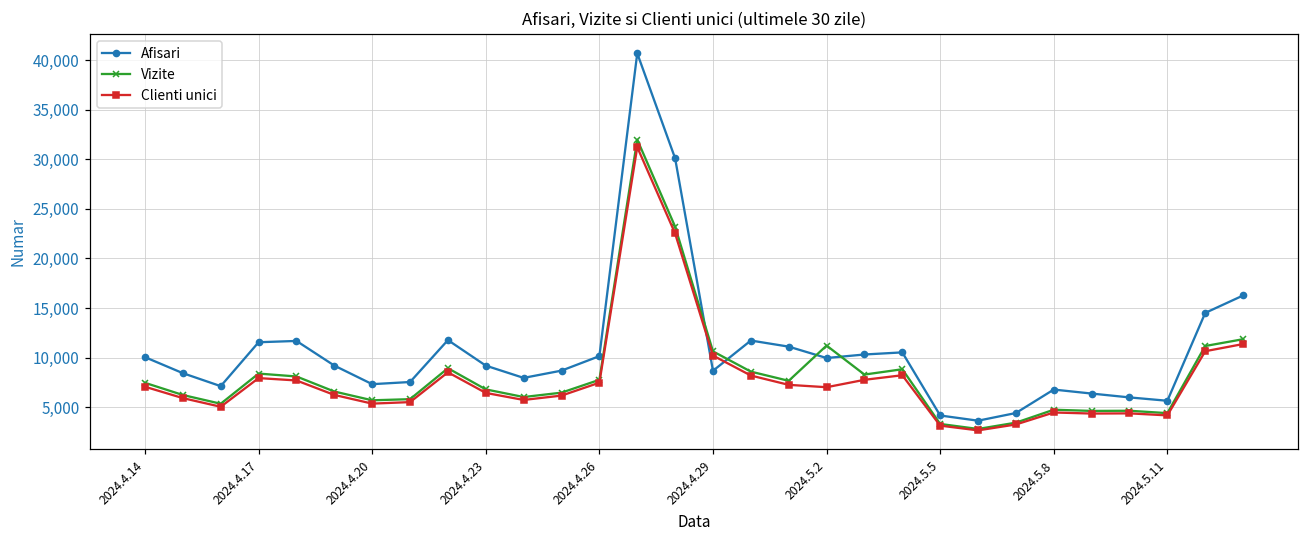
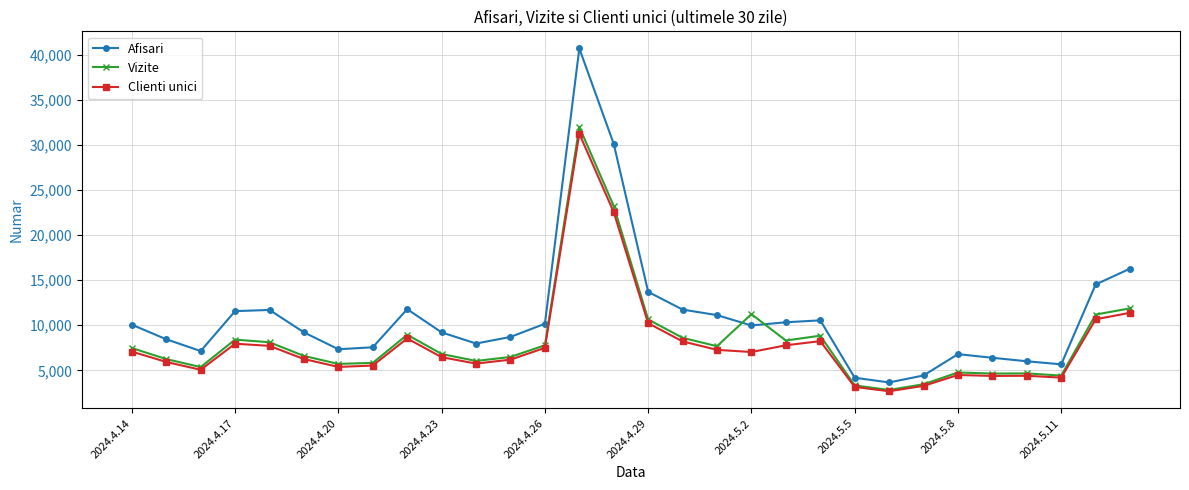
  {
    "Afisari": {
      "2024.4.14": "10,000",
      "2024.4.17": "12,000",
      "2024.4.20": "7,000",
      "2024.4.23": "9,000",
      "2024.4.26": "10,000",
-     "2024.4.29": "9,000",
+     "2024.4.29": "14,000",
      "2024.5.2": "10,000",
      "2024.5.5": "4,000",
      "2024.5.8": "7,000",
      "2024.5.11": "6,000"
    },
    "Vizite": {
      "2024.4.14": "7,000",
      "2024.4.17": "8,000",
      "2024.4.20": "6,000",
      "2024.4.23": "7,000",
      "2024.4.26": "8,000",
      "2024.4.29": "11,000",
      "2024.5.2": "11,000"
    },
    "Clienti unici": {
      "2024.4.14": "7,000",
      "2024.4.17": "8,000",
      "2024.4.20": "5,000",
      "2024.4.23": "6,000",
      "2024.4.26": "7,000",
      "2024.4.29": "10,000",
      "2024.5.2": "7,000"
    }
  }
